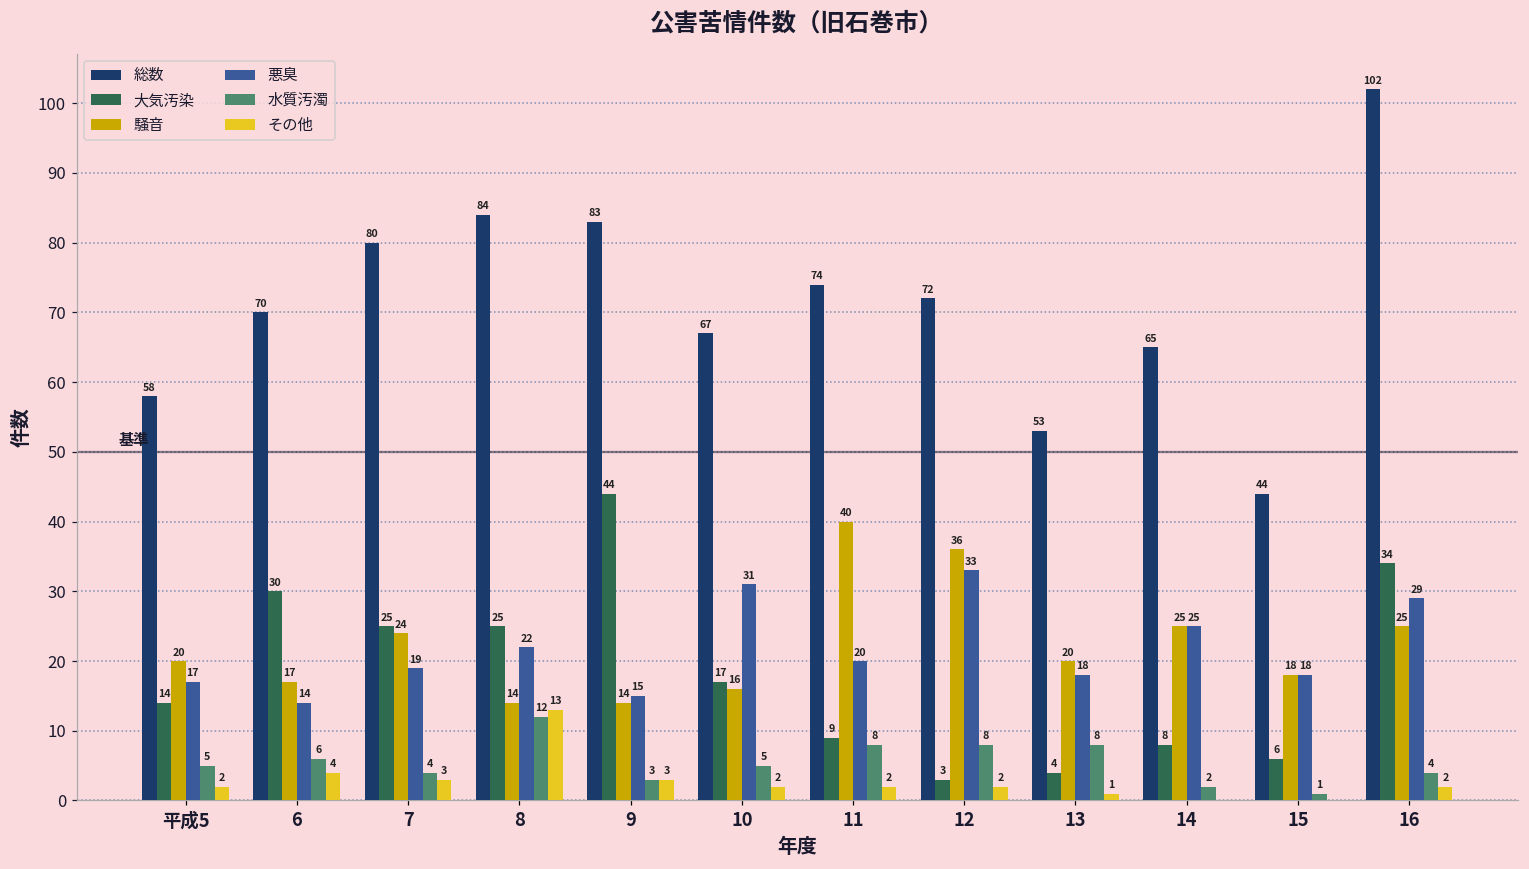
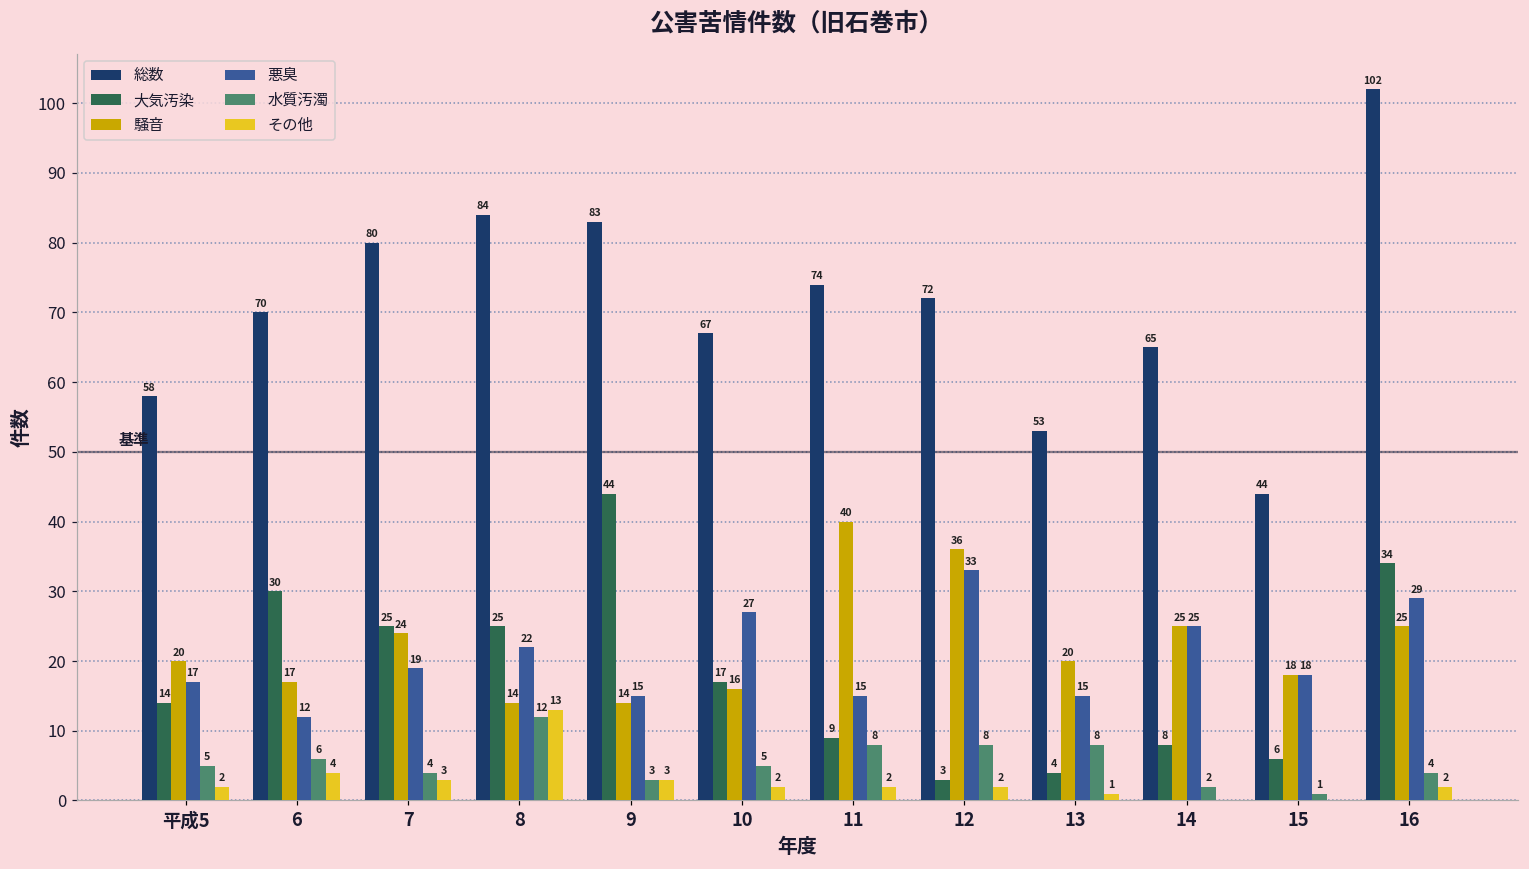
  {
    "悪臭": {
      "平成5": 17,
-     "6": 14,
+     "6": 12,
      "7": 19,
      "8": 22,
      "9": 15,
-     "10": 31,
-     "11": 20,
+     "10": 27,
+     "11": 15,
      "12": 33,
-     "13": 18,
+     "13": 15,
      "14": 25,
      "15": 18,
      "16": 29
    }
  }
